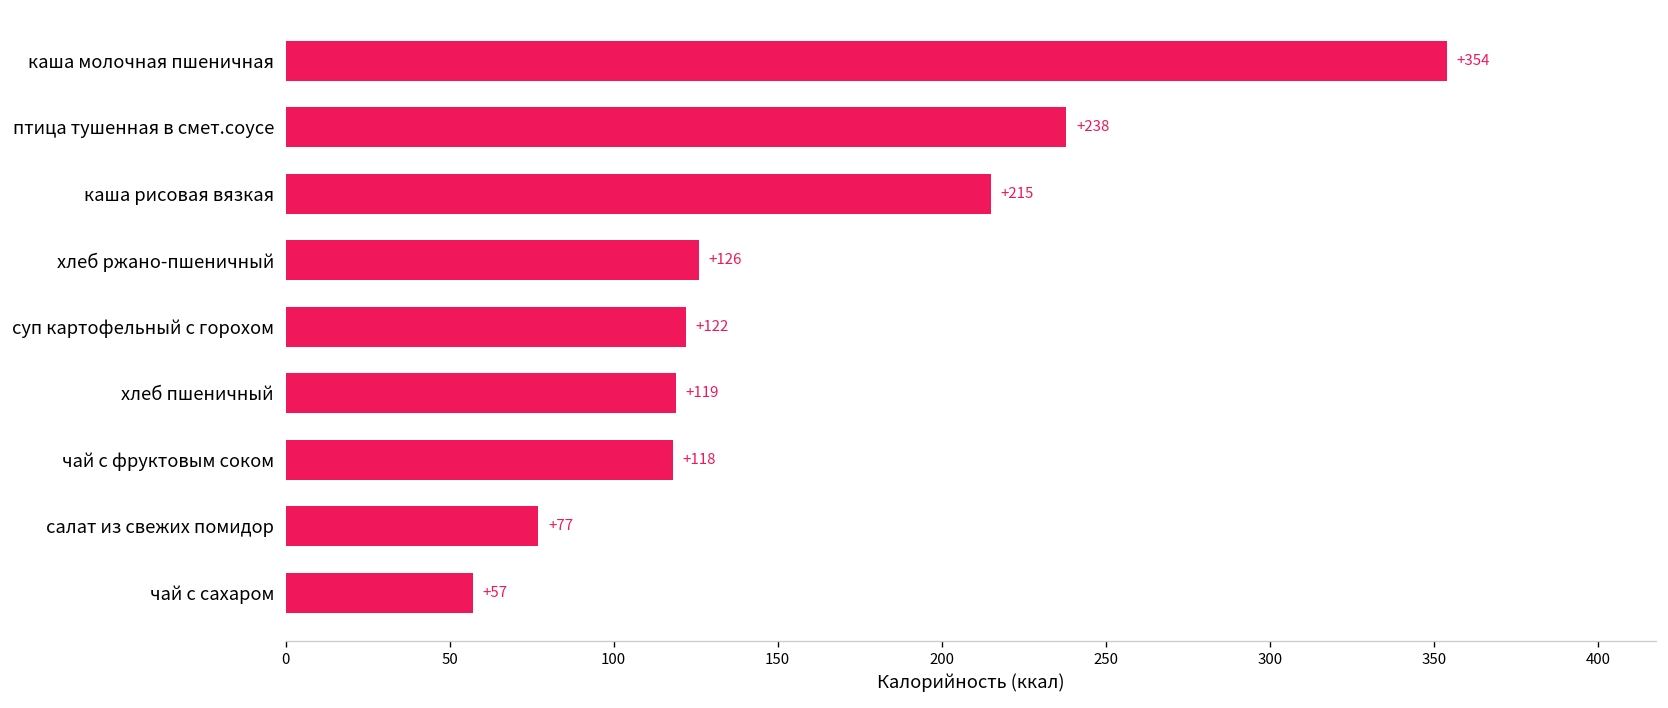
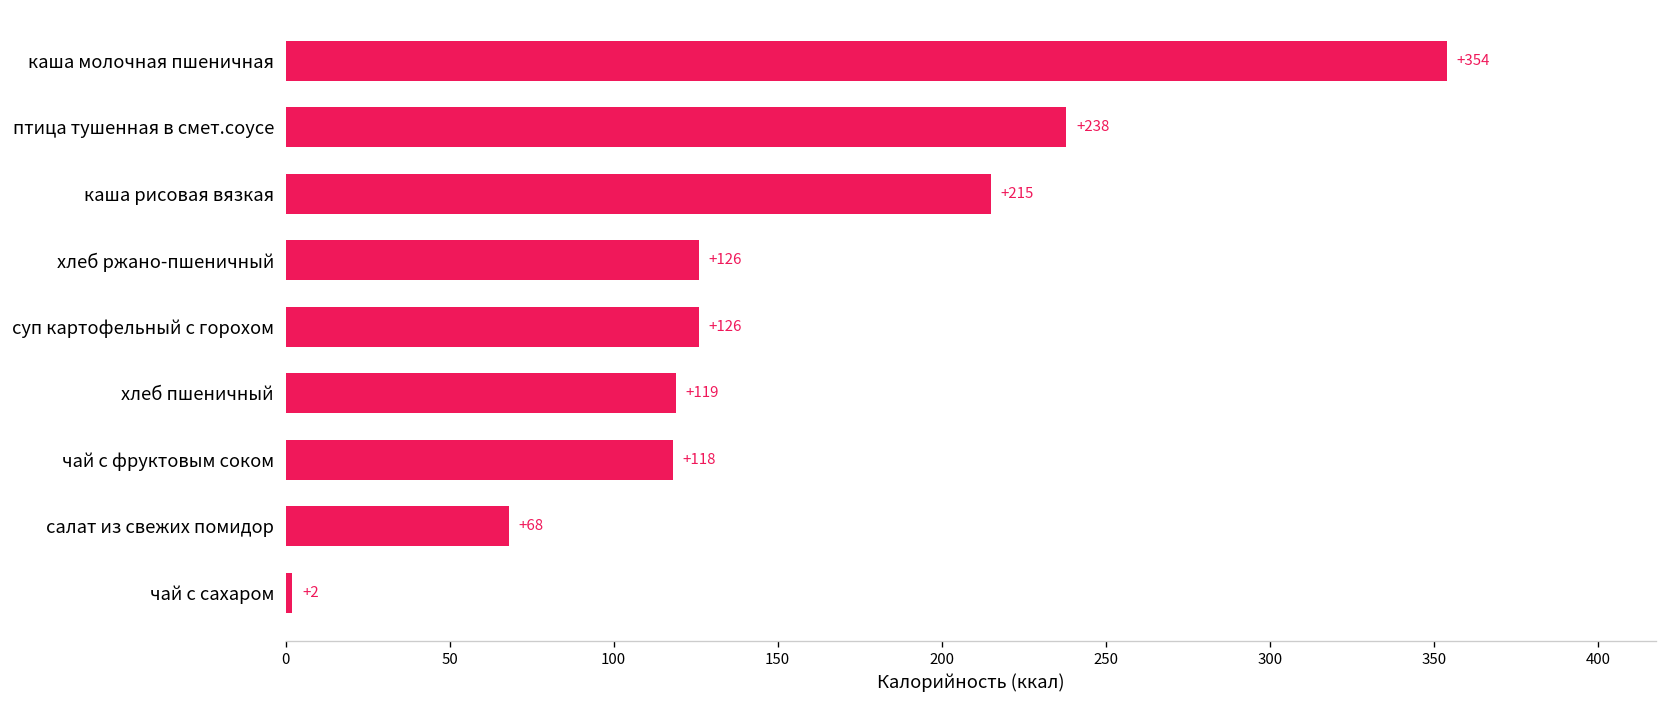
  {
    "каша молочная пшеничная": "+354",
    "птица тушенная в смет.соусе": "+238",
    "каша рисовая вязкая": "+215",
    "хлеб ржано-пшеничный": "+126",
-   "суп картофельный с горохом": "+122",
+   "суп картофельный с горохом": "+126",
    "хлеб пшеничный": "+119",
    "чай с фруктовым соком": "+118",
-   "салат из свежих помидор": "+77",
-   "чай с сахаром": "+57"
+   "салат из свежих помидор": "+68",
+   "чай с сахаром": "+2"
  }
